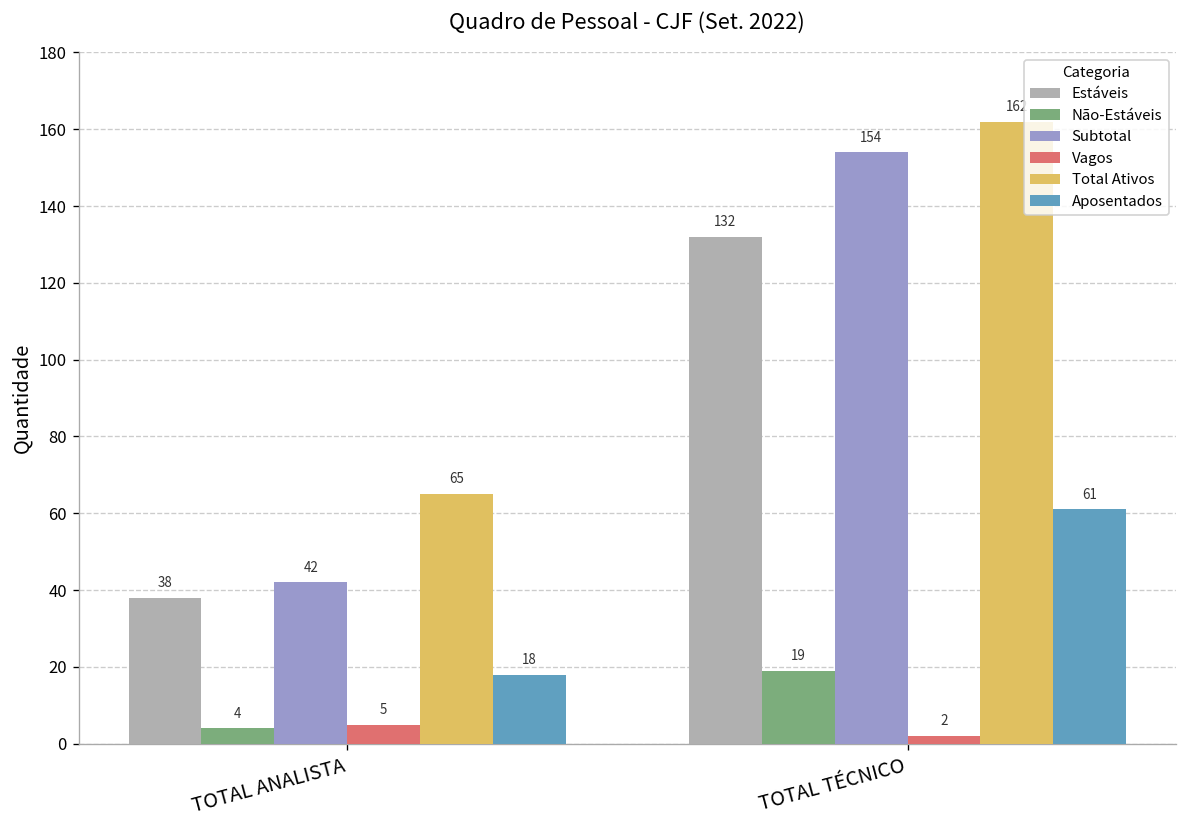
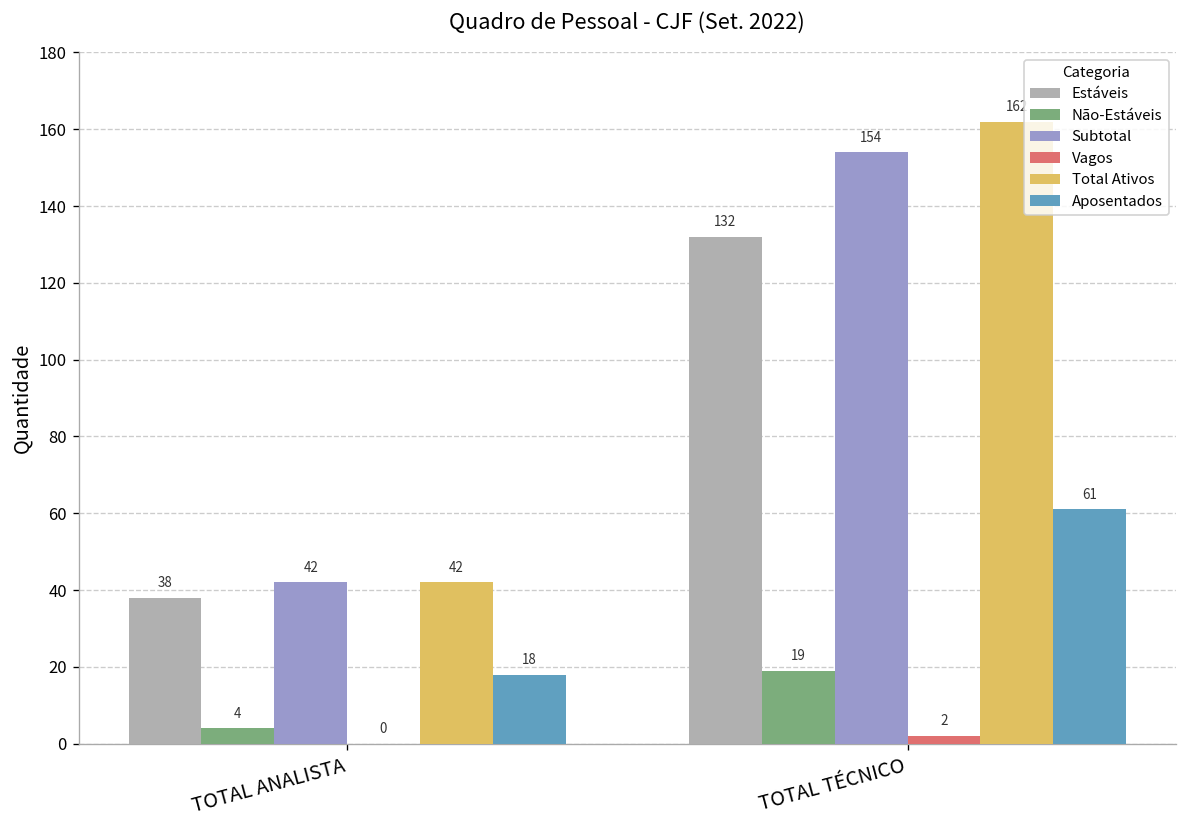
  {
    "Não-Estáveis": {
      "TOTAL ANALISTA": 4,
      "TOTAL TÉCNICO": 19
    },
    "Vagos": {
-     "TOTAL ANALISTA": 5,
+     "TOTAL ANALISTA": 0,
      "TOTAL TÉCNICO": 2
    },
    "Total Ativos": {
-     "TOTAL ANALISTA": 65
+     "TOTAL ANALISTA": 42
    }
  }
